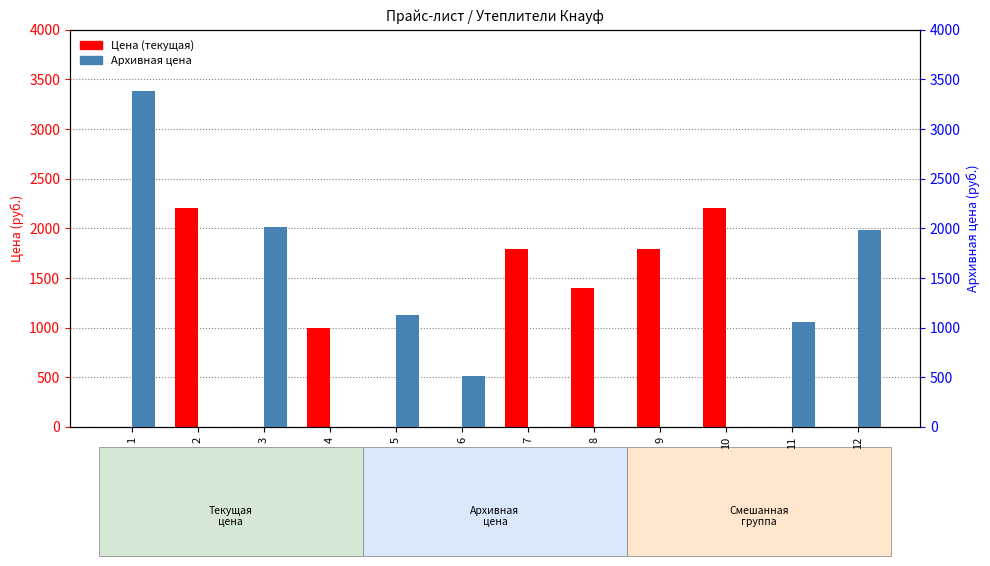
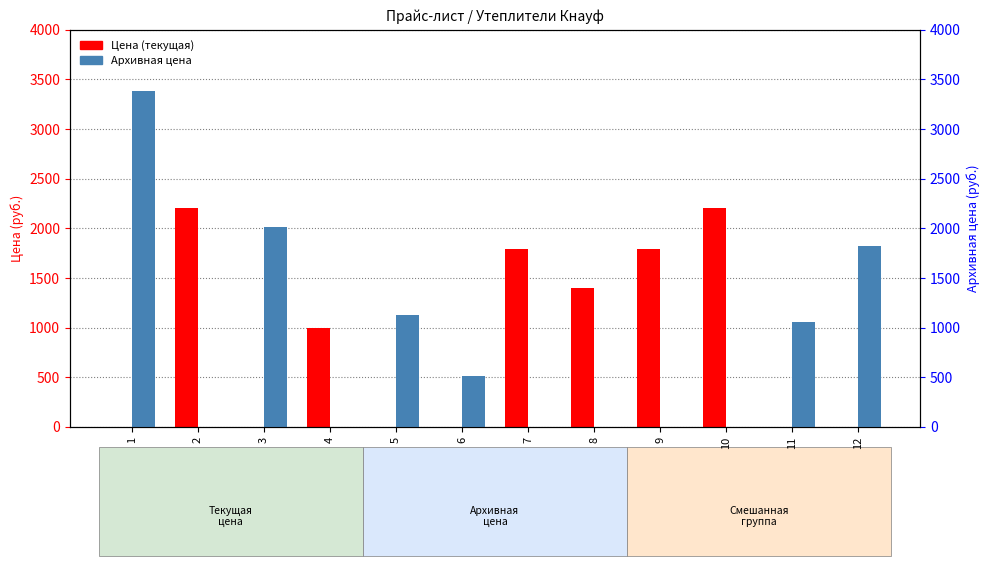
  {
    "Архивная цена": {
      "1": 3400,
      "2": 0,
      "3": 2000,
      "4": 0,
      "5": 1100,
      "6": 500,
      "7": 0,
      "8": 0,
      "9": 0,
      "10": 0,
      "11": 1100,
-     "12": 2000
+     "12": 1800
    }
  }
